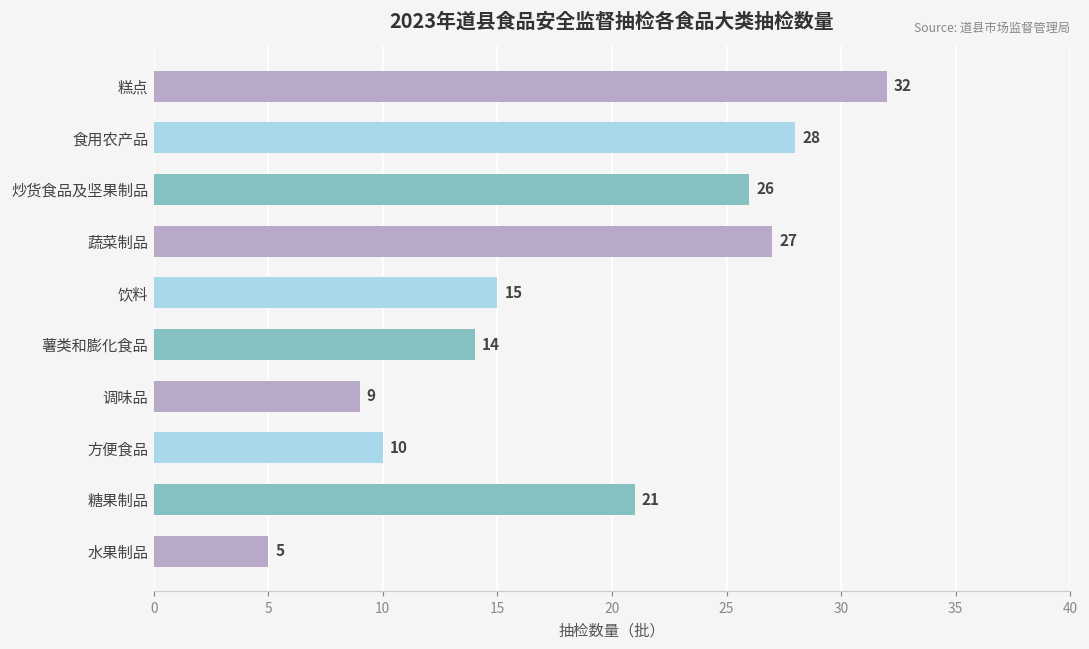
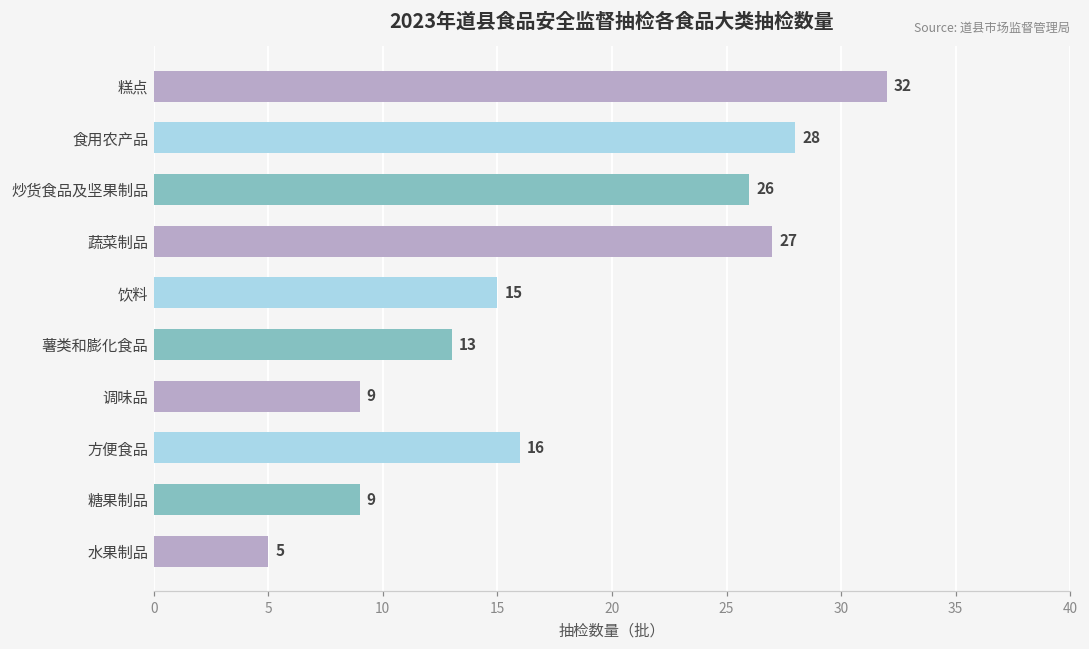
  {
    "糕点": 32,
    "食用农产品": 28,
    "炒货食品及坚果制品": 26,
    "蔬菜制品": 27,
    "饮料": 15,
-   "薯类和膨化食品": 14,
+   "薯类和膨化食品": 13,
    "调味品": 9,
-   "方便食品": 10,
-   "糖果制品": 21,
+   "方便食品": 16,
+   "糖果制品": 9,
    "水果制品": 5
  }
